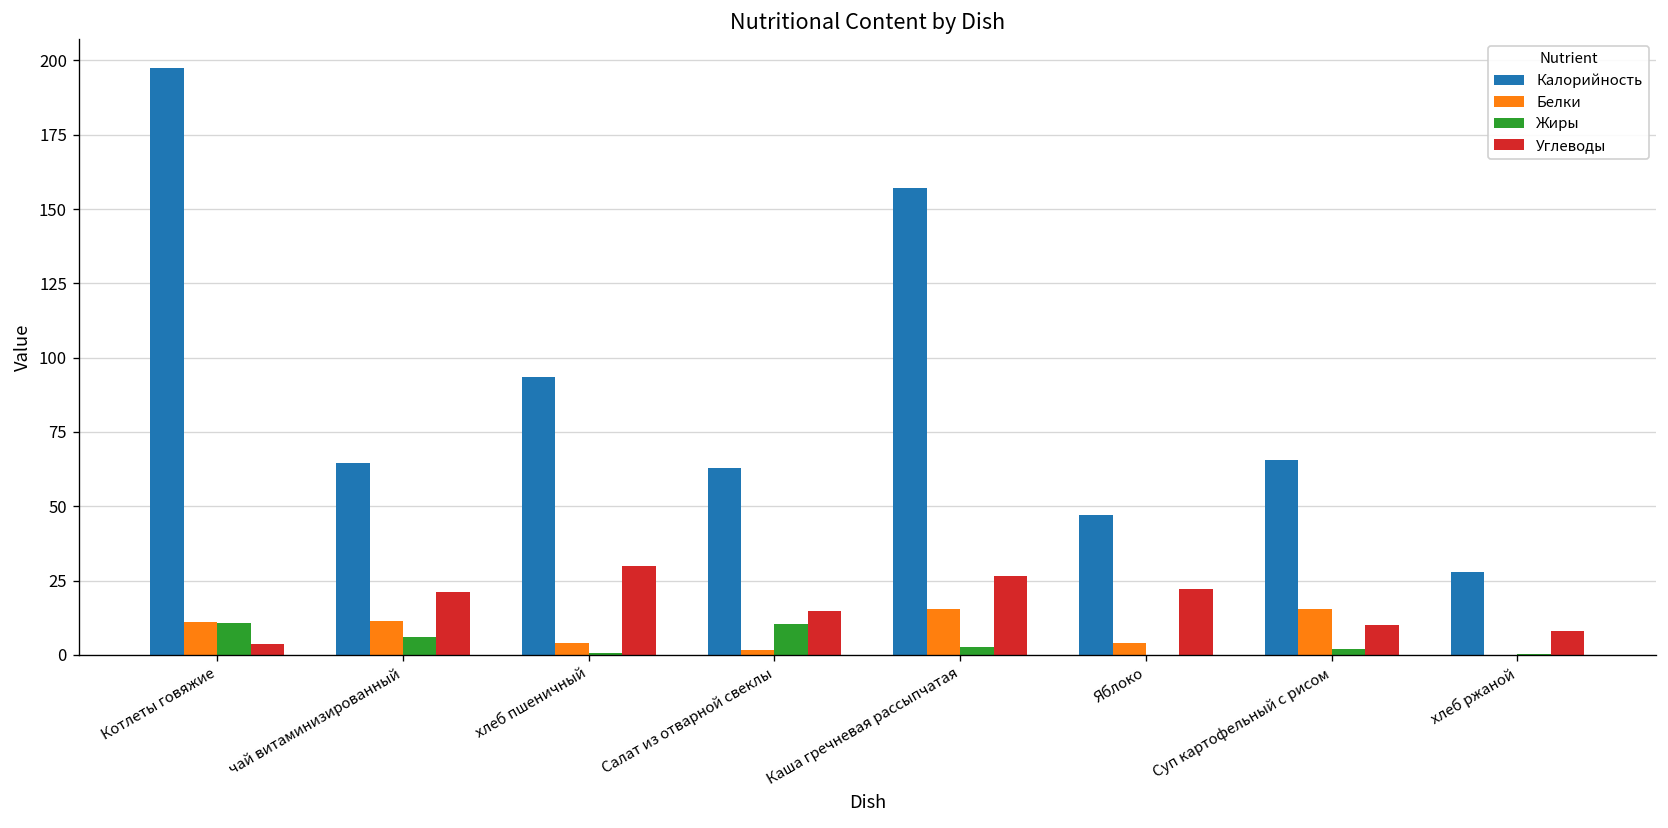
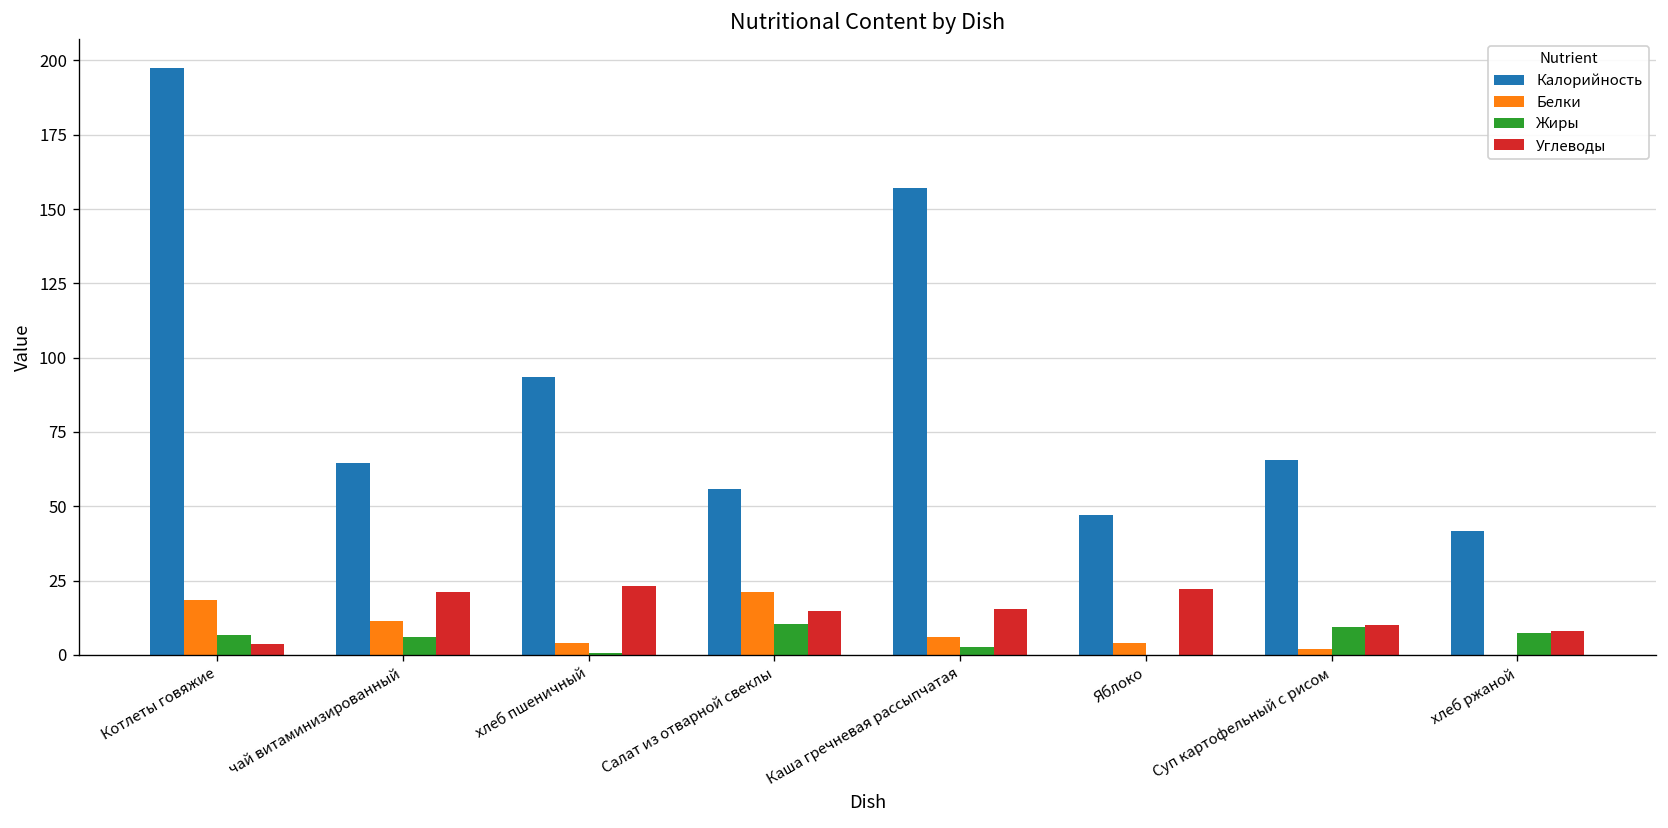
  {
    "Калорийность": {
      "Котлеты говяжие": 197,
      "чай витаминизированный": 65,
      "хлеб пшеничный": 94,
-     "Салат из отварной свеклы": 63,
+     "Салат из отварной свеклы": 56,
      "Каша гречневая рассыпчатая": 157,
      "Яблоко": 47,
      "Суп картофельный с рисом": 66,
-     "хлеб ржаной": 28
+     "хлеб ржаной": 42
    },
    "Белки": {
-     "Котлеты говяжие": 11,
+     "Котлеты говяжие": 19,
      "чай витаминизированный": 11,
      "хлеб пшеничный": 4,
-     "Салат из отварной свеклы": 2,
-     "Каша гречневая рассыпчатая": 15,
+     "Салат из отварной свеклы": 21,
+     "Каша гречневая рассыпчатая": 6,
      "Яблоко": 4,
-     "Суп картофельный с рисом": 16
+     "Суп картофельный с рисом": 2
    },
    "Жиры": {
-     "Котлеты говяжие": 11,
+     "Котлеты говяжие": 7,
      "чай витаминизированный": 6,
      "Салат из отварной свеклы": 10,
      "Каша гречневая рассыпчатая": 3,
-     "Суп картофельный с рисом": 2,
-     "хлеб ржаной": 0
+     "Суп картофельный с рисом": 9,
+     "хлеб ржаной": 7
    },
    "Углеводы": {
      "Котлеты говяжие": 4,
      "чай витаминизированный": 21,
-     "хлеб пшеничный": 30,
+     "хлеб пшеничный": 23,
      "Салат из отварной свеклы": 15,
-     "Каша гречневая рассыпчатая": 27,
+     "Каша гречневая рассыпчатая": 15,
      "Яблоко": 22,
      "Суп картофельный с рисом": 10,
      "хлеб ржаной": 8
    }
  }
